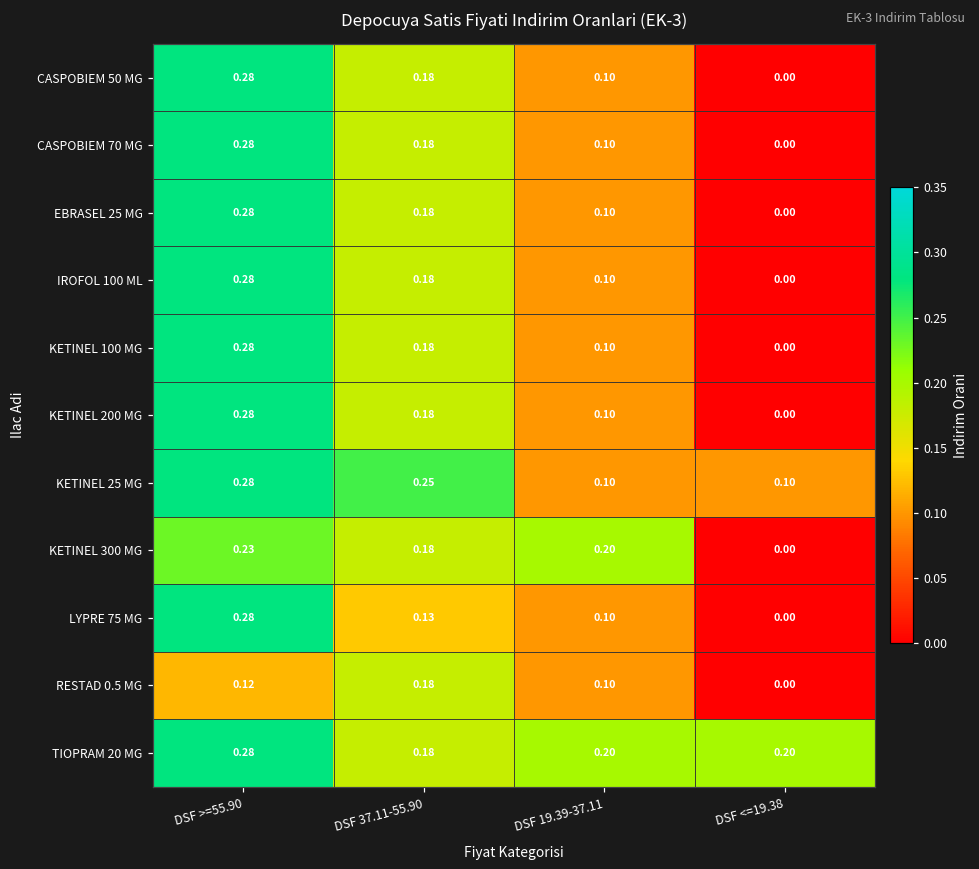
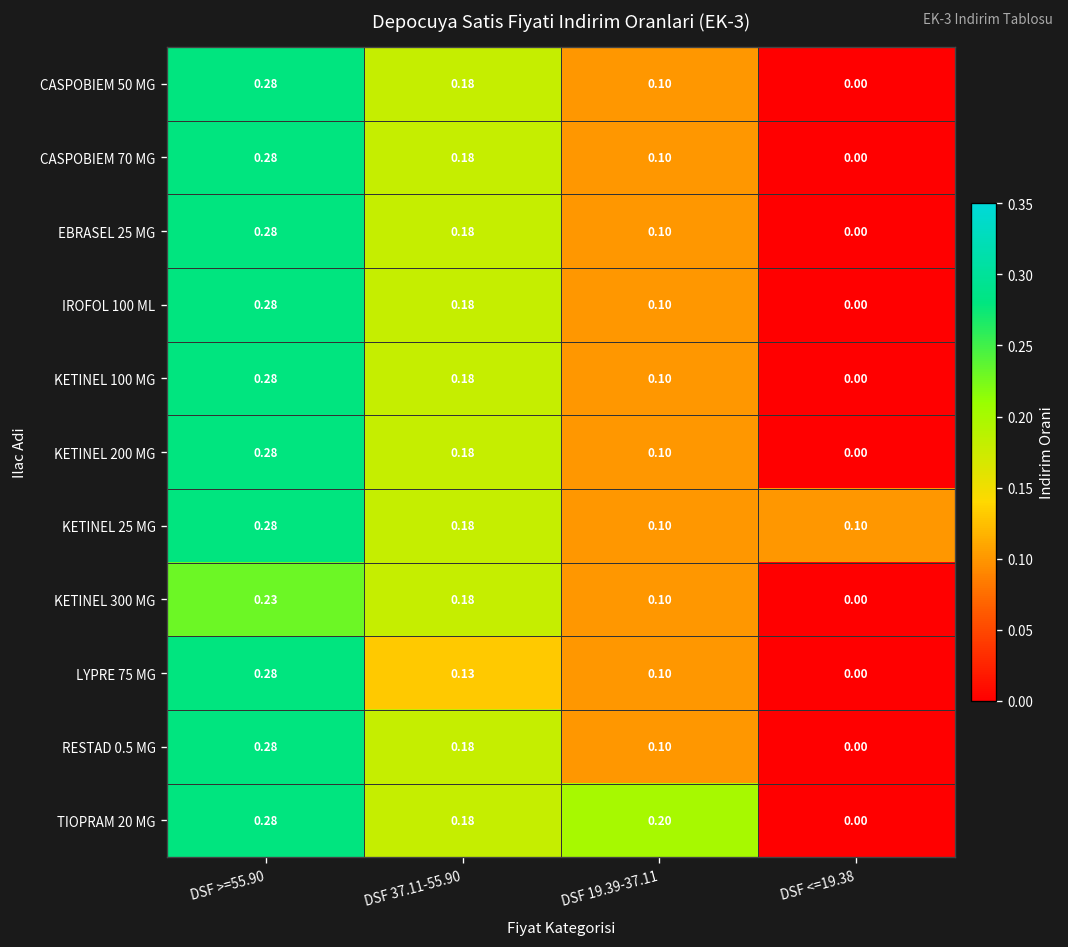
  {
    "CASPOBIEM 50 MG": {
      "DSF >=55.90": 0.28,
      "DSF 37.11-55.90": 0.18,
      "DSF 19.39-37.11": 0.10,
      "DSF <=19.38": 0.00
    },
    "CASPOBIEM 70 MG": {
      "DSF >=55.90": 0.28,
      "DSF 37.11-55.90": 0.18,
      "DSF 19.39-37.11": 0.10,
      "DSF <=19.38": 0.00
    },
    "EBRASEL 25 MG": {
      "DSF >=55.90": 0.28,
      "DSF 37.11-55.90": 0.18,
      "DSF 19.39-37.11": 0.10,
      "DSF <=19.38": 0.00
    },
    "IROFOL 100 ML": {
      "DSF >=55.90": 0.28,
      "DSF 37.11-55.90": 0.18,
      "DSF 19.39-37.11": 0.10,
      "DSF <=19.38": 0.00
    },
    "KETINEL 100 MG": {
      "DSF >=55.90": 0.28,
      "DSF 37.11-55.90": 0.18,
      "DSF 19.39-37.11": 0.10,
      "DSF <=19.38": 0.00
    },
    "KETINEL 200 MG": {
      "DSF >=55.90": 0.28,
      "DSF 37.11-55.90": 0.18,
      "DSF 19.39-37.11": 0.10,
      "DSF <=19.38": 0.00
    },
    "KETINEL 25 MG": {
      "DSF >=55.90": 0.28,
-     "DSF 37.11-55.90": 0.25,
+     "DSF 37.11-55.90": 0.18,
      "DSF 19.39-37.11": 0.10,
      "DSF <=19.38": 0.10
    },
    "KETINEL 300 MG": {
      "DSF >=55.90": 0.23,
      "DSF 37.11-55.90": 0.18,
-     "DSF 19.39-37.11": 0.20,
+     "DSF 19.39-37.11": 0.10,
      "DSF <=19.38": 0.00
    },
    "LYPRE 75 MG": {
      "DSF >=55.90": 0.28,
      "DSF 37.11-55.90": 0.13,
      "DSF 19.39-37.11": 0.10,
      "DSF <=19.38": 0.00
    },
    "RESTAD 0.5 MG": {
-     "DSF >=55.90": 0.12,
+     "DSF >=55.90": 0.28,
      "DSF 37.11-55.90": 0.18,
      "DSF 19.39-37.11": 0.10,
      "DSF <=19.38": 0.00
    },
    "TIOPRAM 20 MG": {
      "DSF >=55.90": 0.28,
      "DSF 37.11-55.90": 0.18,
      "DSF 19.39-37.11": 0.20,
-     "DSF <=19.38": 0.20
+     "DSF <=19.38": 0.00
    }
  }
